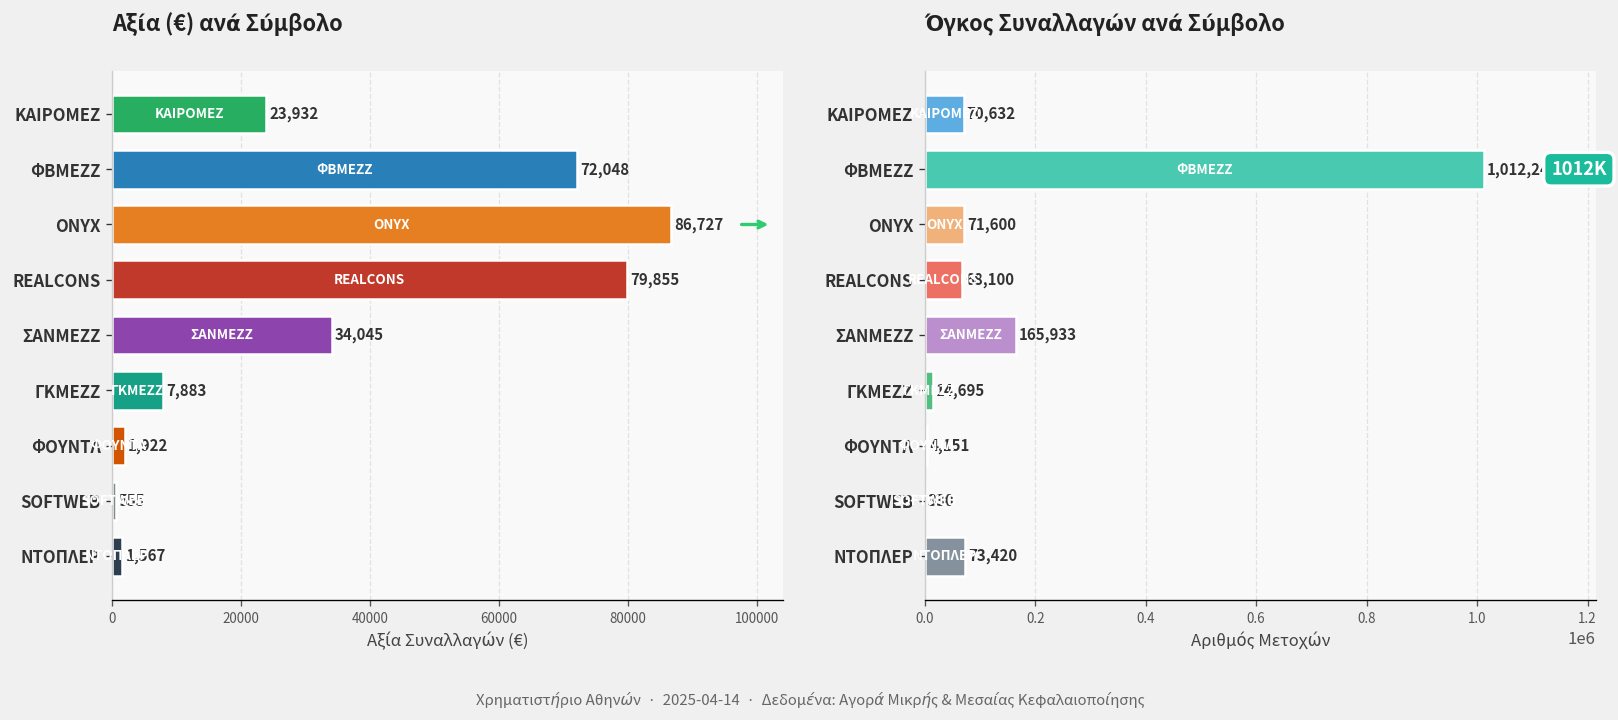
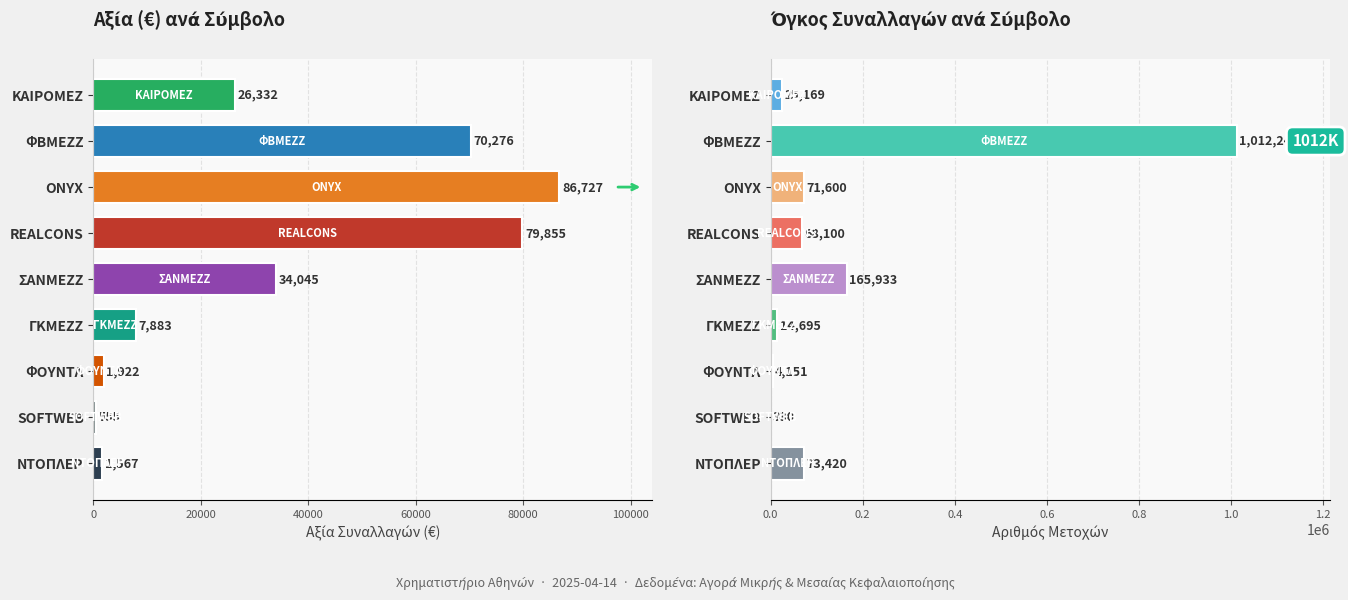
  {
    "Αξία (€) ανά Σύμβολο": {
-     "ΚΑΙΡΟΜΕΖ": "23,932",
-     "ΦΒΜΕΖΖ": "72,048",
+     "ΚΑΙΡΟΜΕΖ": "26,332",
+     "ΦΒΜΕΖΖ": "70,276",
      "ONYX": "86,727",
      "REALCONS": "79,855",
      "ΣΑΝΜΕΖΖ": "34,045",
      "ΓΚΜΕΖΖ": "7,883",
      "ΦΟΥΝΤΛ": "1,922",
      "SOFTWEB": "555",
      "ΝΤΟΠΛΕΡ": "1,567"
    },
    "Όγκος Συναλλαγών ανά Σύμβολο": {
-     "ΚΑΙΡΟΜΕΖ": "70,632",
+     "ΚΑΙΡΟΜΕΖ": "25,169",
      "ONYX": "71,600",
      "ΣΑΝΜΕΖΖ": "165,933",
      "ΓΚΜΕΖΖ": "14,695",
      "ΦΟΥΝΤΛ": "4,151",
      "SOFTWEB": "330"
    }
  }
